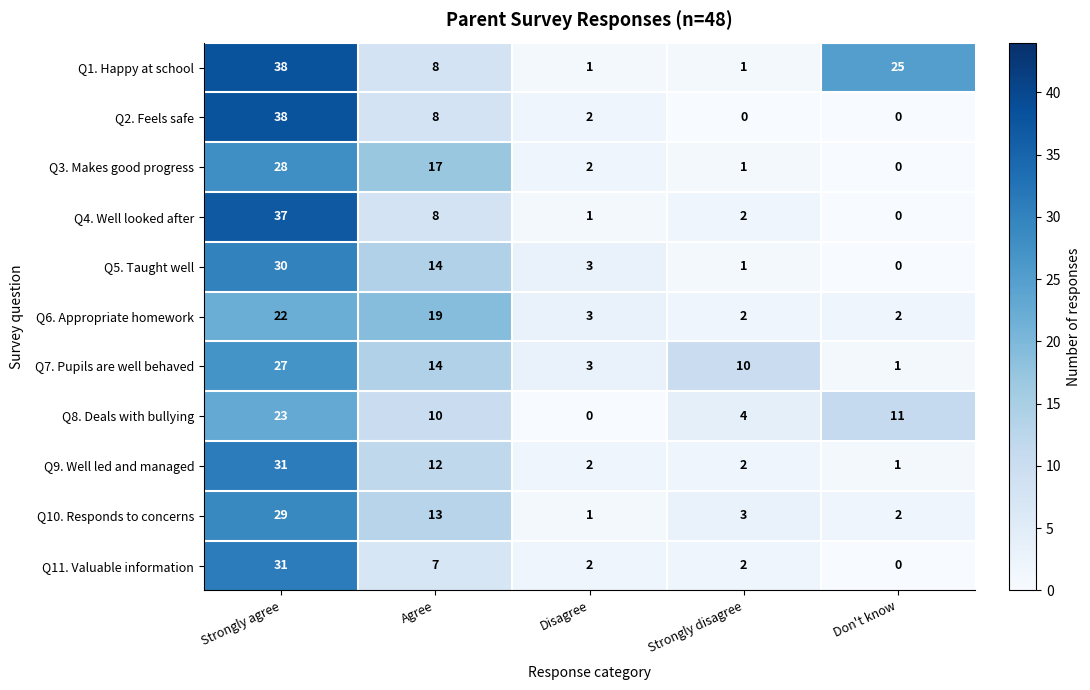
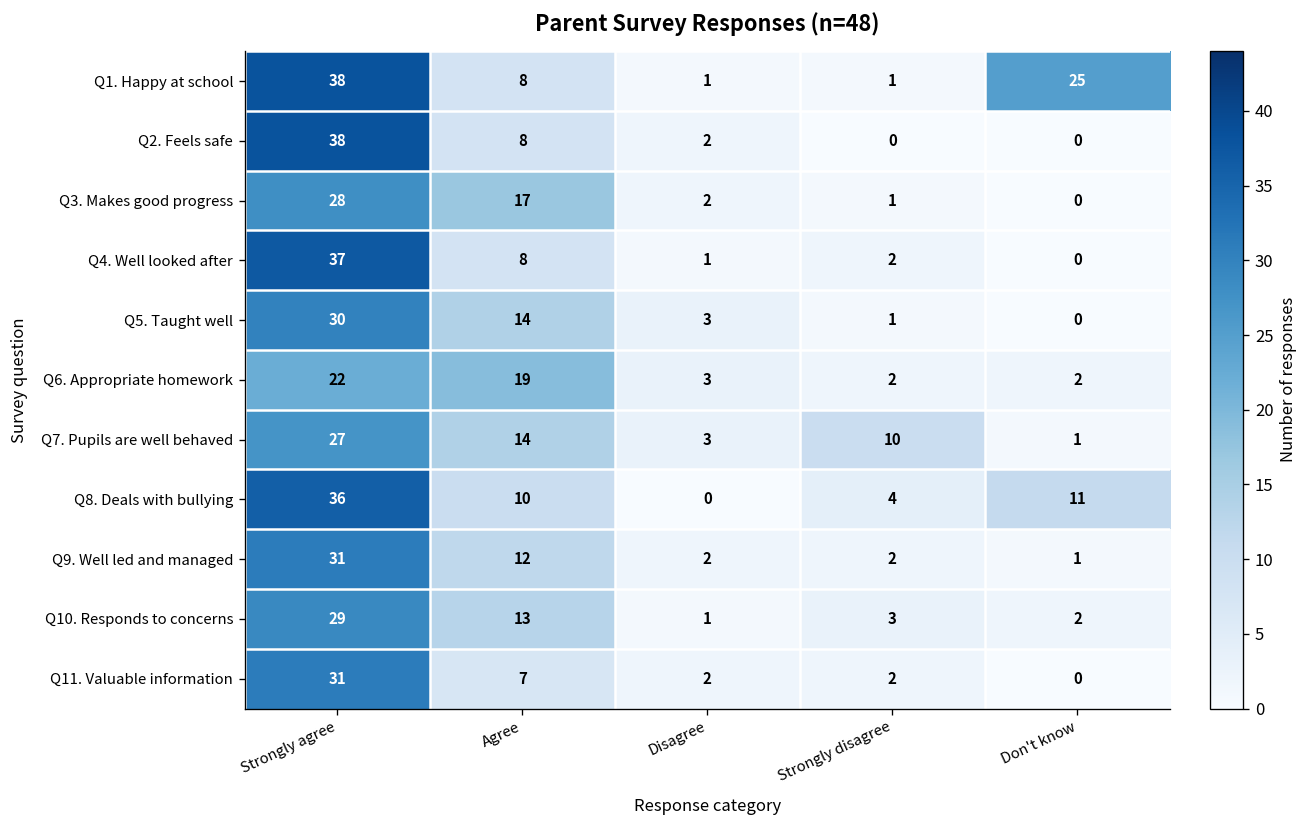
  {
    "Q1. Happy at school": {
      "Strongly agree": 38,
      "Agree": 8,
      "Disagree": 1,
      "Strongly disagree": 1,
      "Don't know": 25
    },
    "Q2. Feels safe": {
      "Strongly agree": 38,
      "Agree": 8,
      "Disagree": 2,
      "Strongly disagree": 0,
      "Don't know": 0
    },
    "Q3. Makes good progress": {
      "Strongly agree": 28,
      "Agree": 17,
      "Disagree": 2,
      "Strongly disagree": 1,
      "Don't know": 0
    },
    "Q4. Well looked after": {
      "Strongly agree": 37,
      "Agree": 8,
      "Disagree": 1,
      "Strongly disagree": 2,
      "Don't know": 0
    },
    "Q5. Taught well": {
      "Strongly agree": 30,
      "Agree": 14,
      "Disagree": 3,
      "Strongly disagree": 1,
      "Don't know": 0
    },
    "Q6. Appropriate homework": {
      "Strongly agree": 22,
      "Agree": 19,
      "Disagree": 3,
      "Strongly disagree": 2,
      "Don't know": 2
    },
    "Q7. Pupils are well behaved": {
      "Strongly agree": 27,
      "Agree": 14,
      "Disagree": 3,
      "Strongly disagree": 10,
      "Don't know": 1
    },
    "Q8. Deals with bullying": {
-     "Strongly agree": 23,
+     "Strongly agree": 36,
      "Agree": 10,
      "Disagree": 0,
      "Strongly disagree": 4,
      "Don't know": 11
    },
    "Q9. Well led and managed": {
      "Strongly agree": 31,
      "Agree": 12,
      "Disagree": 2,
      "Strongly disagree": 2,
      "Don't know": 1
    },
    "Q10. Responds to concerns": {
      "Strongly agree": 29,
      "Agree": 13,
      "Disagree": 1,
      "Strongly disagree": 3,
      "Don't know": 2
    },
    "Q11. Valuable information": {
      "Strongly agree": 31,
      "Agree": 7,
      "Disagree": 2,
      "Strongly disagree": 2,
      "Don't know": 0
    }
  }
